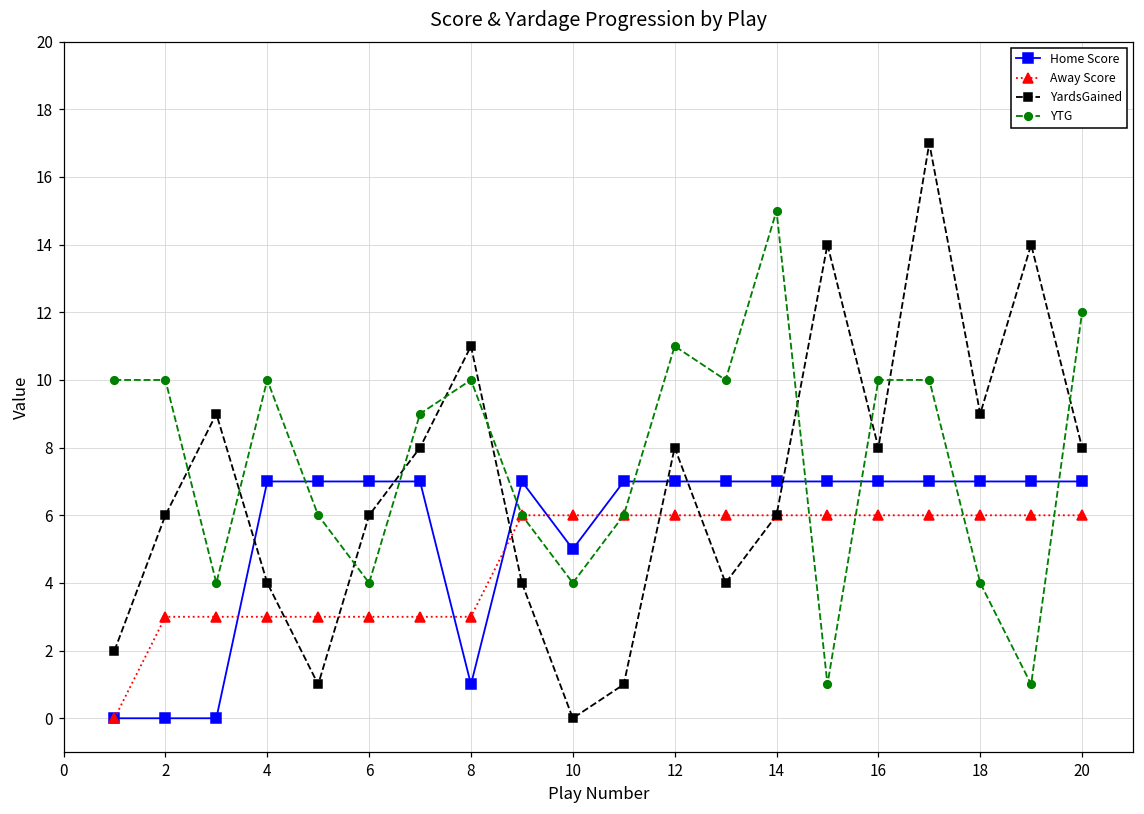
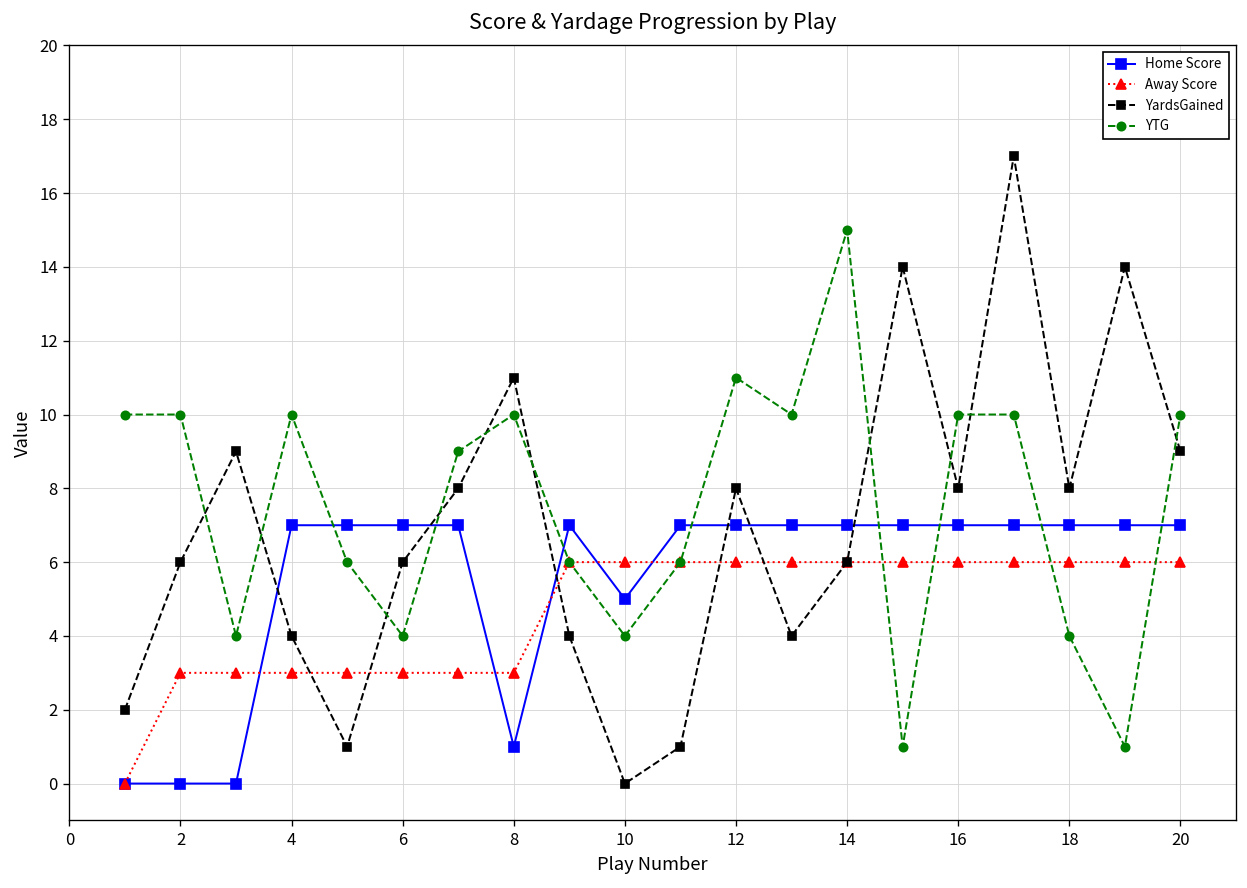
  {
    "Home Score": {
      "2": 0,
      "4": 7,
      "6": 7,
      "8": 1,
      "10": 5,
      "12": 7,
      "14": 7,
      "16": 7,
      "18": 7,
      "20": 7
    },
    "Away Score": {
      "2": 3,
      "4": 3,
      "6": 3,
      "8": 3,
      "10": 6,
      "12": 6,
      "16": 6,
      "18": 6,
      "20": 6
    },
    "YardsGained": {
      "2": 6,
      "4": 4,
      "6": 6,
      "8": 11,
      "10": 0,
      "12": 8,
      "16": 8,
-     "18": 9,
-     "20": 8
+     "18": 8,
+     "20": 9
    },
    "YTG": {
      "2": 10,
      "4": 10,
      "6": 4,
      "8": 10,
      "10": 4,
      "12": 11,
      "14": 15,
      "16": 10,
      "18": 4,
-     "20": 12
+     "20": 10
    }
  }
